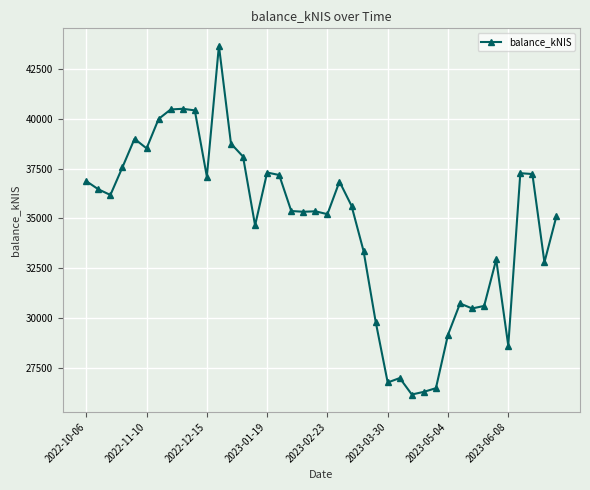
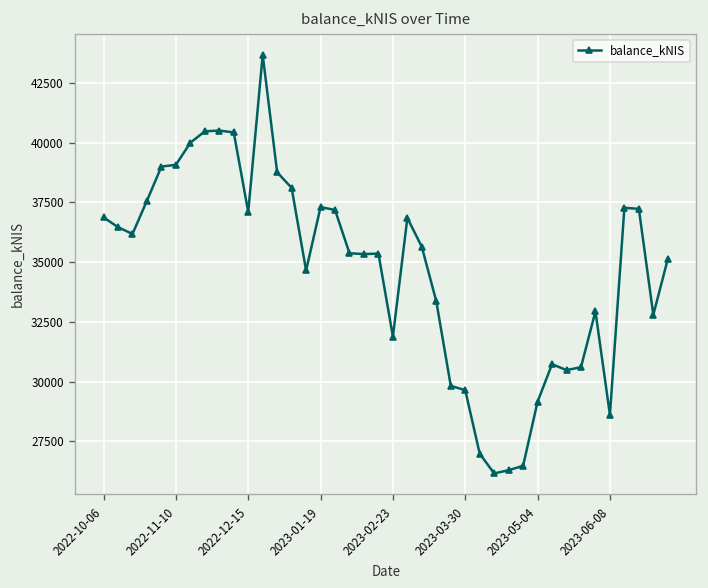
  {
    "2022-10-06": 36900,
-   "2022-11-10": 38500,
+   "2022-11-10": 39100,
    "2022-12-15": 37100,
    "2023-01-19": 37300,
-   "2023-02-23": 35200,
-   "2023-03-30": 26800,
+   "2023-02-23": 31900,
+   "2023-03-30": 29600,
    "2023-05-04": 29200,
    "2023-06-08": 28600
  }
